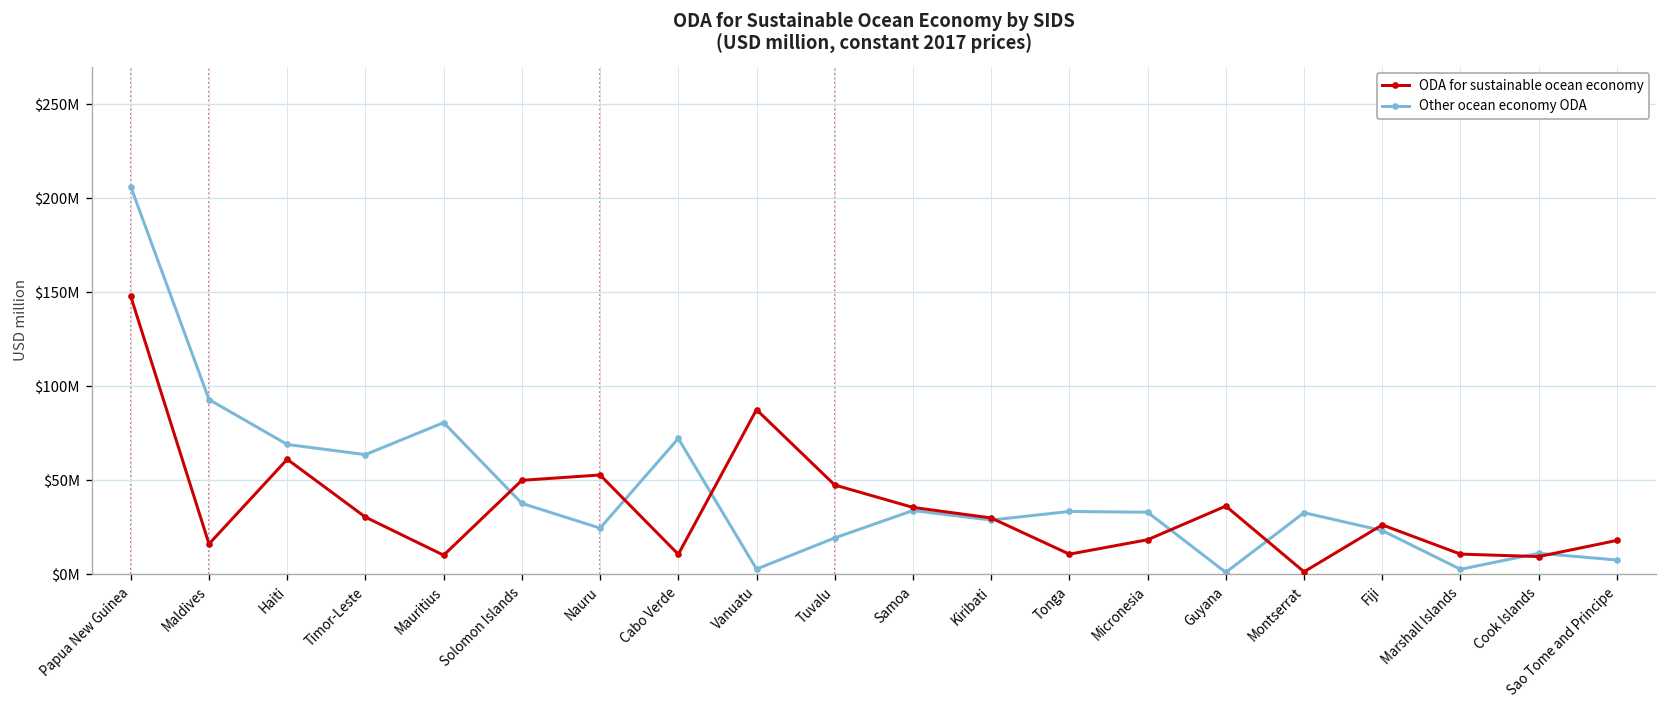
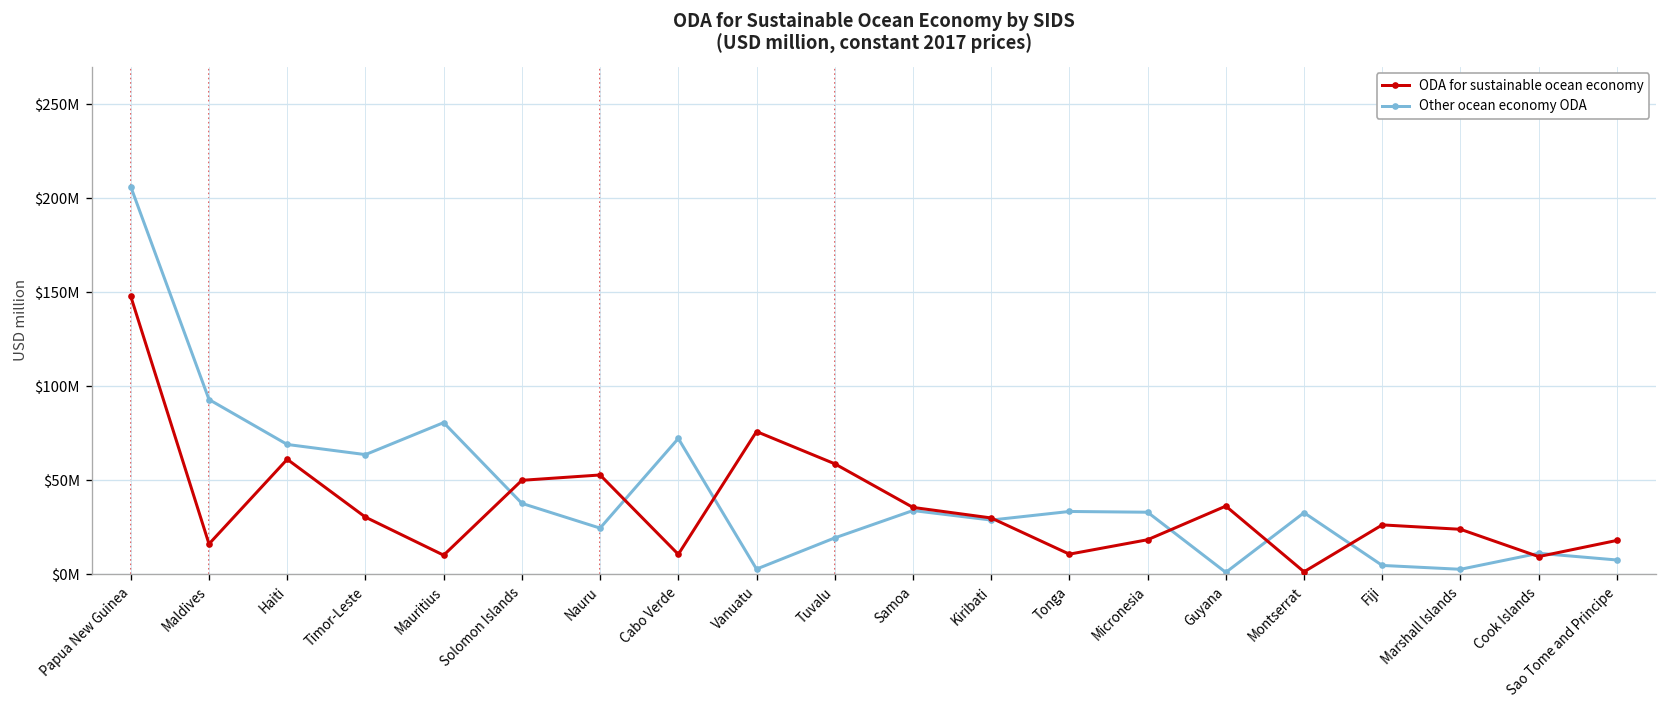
  {
    "ODA for sustainable ocean economy": {
      "Papua New Guinea": "$148000000",
      "Maldives": "$16000000",
      "Haiti": "$61000000",
      "Timor-Leste": "$30000000",
      "Mauritius": "$10000000",
      "Solomon Islands": "$50000000",
      "Nauru": "$53000000",
      "Cabo Verde": "$10000000",
-     "Vanuatu": "$87000000",
-     "Tuvalu": "$47000000",
+     "Vanuatu": "$76000000",
+     "Tuvalu": "$59000000",
      "Samoa": "$35000000",
      "Tonga": "$11000000",
      "Micronesia": "$18000000",
      "Guyana": "$36000000",
      "Montserrat": "$1000000",
      "Fiji": "$26000000",
-     "Marshall Islands": "$11000000",
+     "Marshall Islands": "$24000000",
      "Cook Islands": "$9000000",
      "Sao Tome and Principe": "$18000000"
    },
    "Other ocean economy ODA": {
      "Papua New Guinea": "$206000000",
      "Maldives": "$93000000",
      "Haiti": "$69000000",
      "Timor-Leste": "$64000000",
      "Mauritius": "$81000000",
      "Solomon Islands": "$38000000",
      "Nauru": "$24000000",
      "Cabo Verde": "$72000000",
      "Vanuatu": "$3000000",
      "Tuvalu": "$19000000",
      "Samoa": "$34000000",
      "Tonga": "$33000000",
      "Micronesia": "$33000000",
      "Guyana": "$1000000",
      "Montserrat": "$33000000",
-     "Fiji": "$23000000",
+     "Fiji": "$5000000",
      "Marshall Islands": "$3000000",
      "Cook Islands": "$11000000",
      "Sao Tome and Principe": "$7000000"
    }
  }
